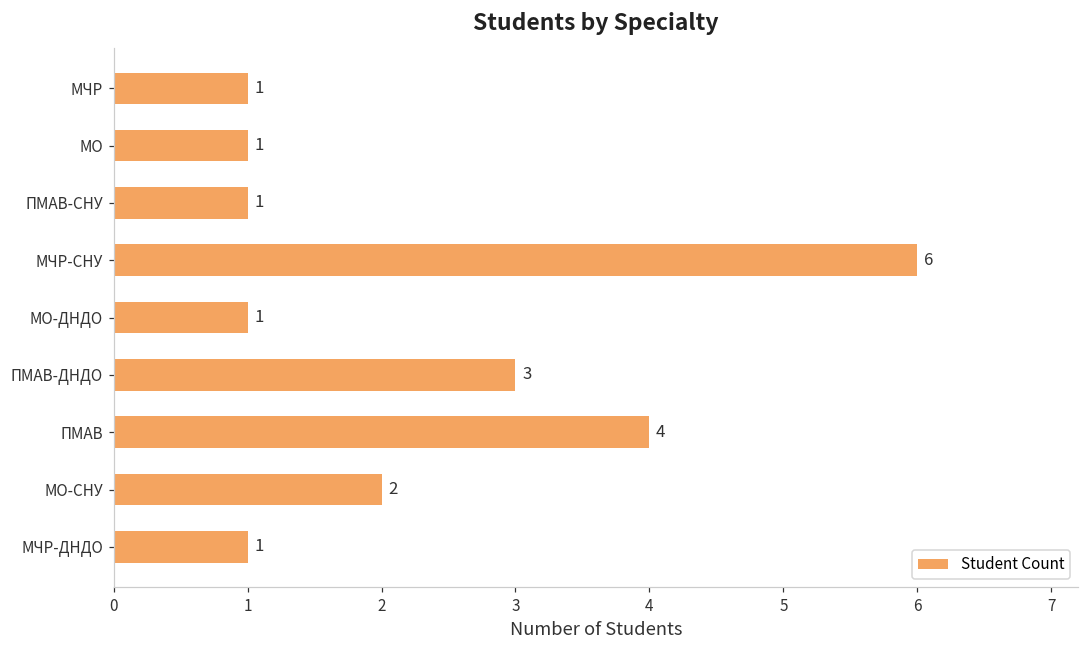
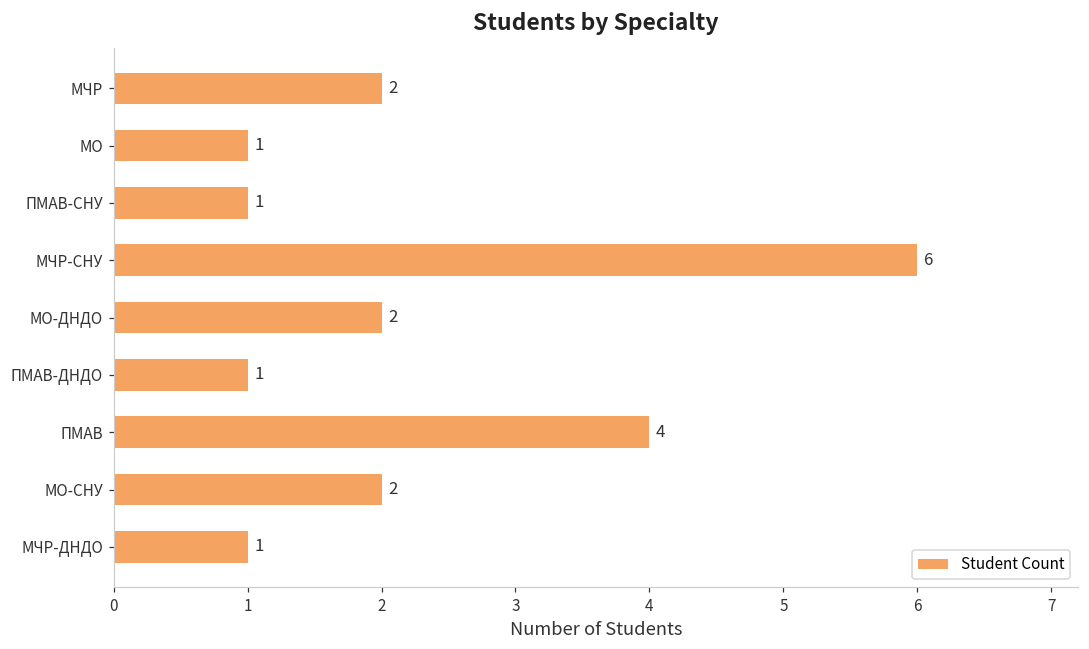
  {
-   "МЧР": 1,
+   "МЧР": 2,
    "МО": 1,
    "ПМАВ-СНУ": 1,
    "МЧР-СНУ": 6,
-   "МО-ДНДО": 1,
-   "ПМАВ-ДНДО": 3,
+   "МО-ДНДО": 2,
+   "ПМАВ-ДНДО": 1,
    "ПМАВ": 4,
    "МО-СНУ": 2,
    "МЧР-ДНДО": 1
  }
